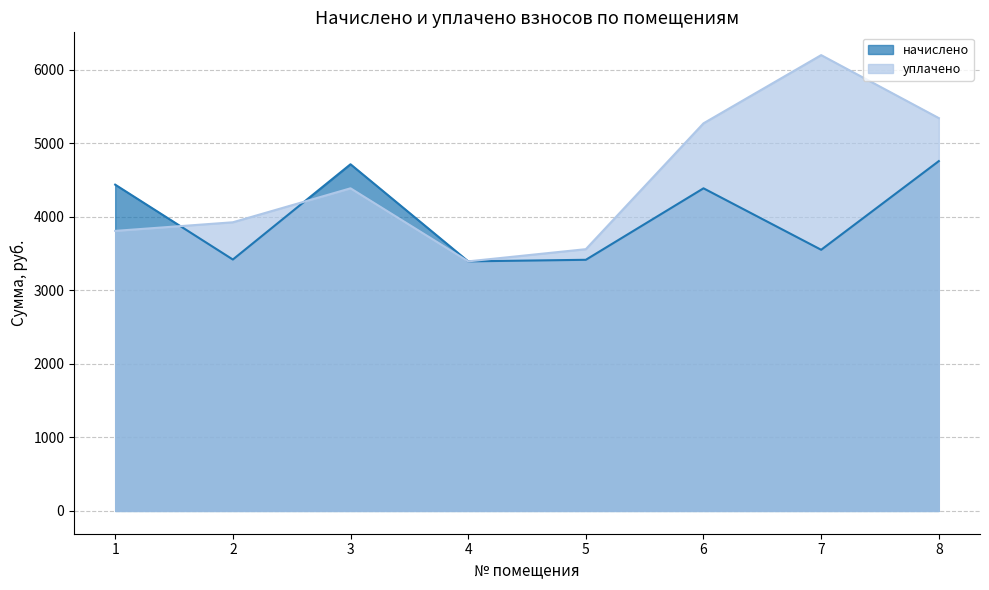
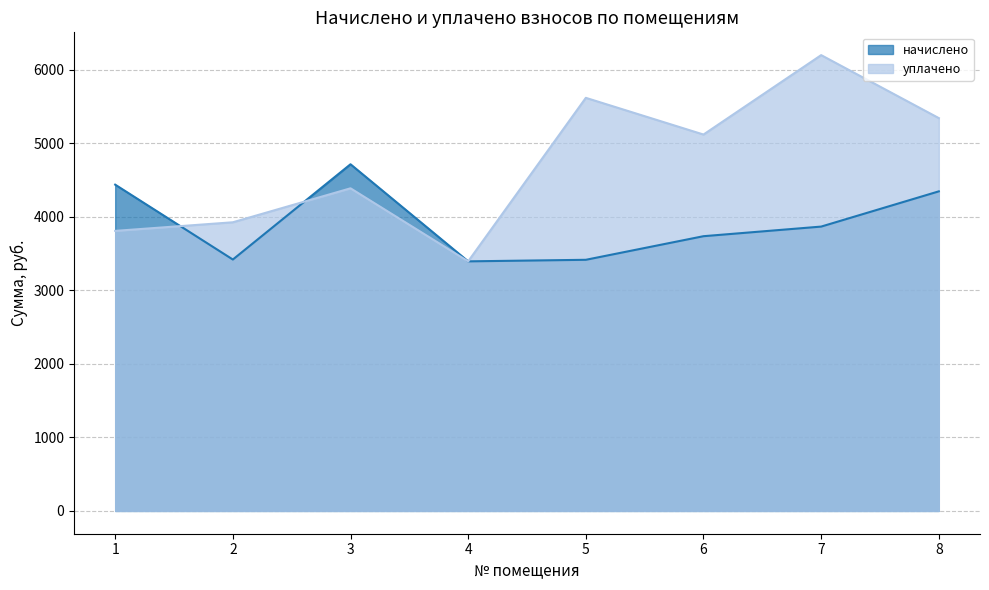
  {
    "начислено": {
      "1": 4400,
      "2": 3400,
      "3": 4700,
      "5": 3400,
-     "6": 4400,
-     "7": 3600,
-     "8": 4800
+     "6": 3700,
+     "7": 3900,
+     "8": 4300
    },
    "уплачено": {
      "1": 3800,
      "2": 3900,
      "3": 4400,
-     "5": 3600,
-     "6": 5300,
+     "5": 5600,
+     "6": 5100,
      "7": 6200,
      "8": 5300
    }
  }
